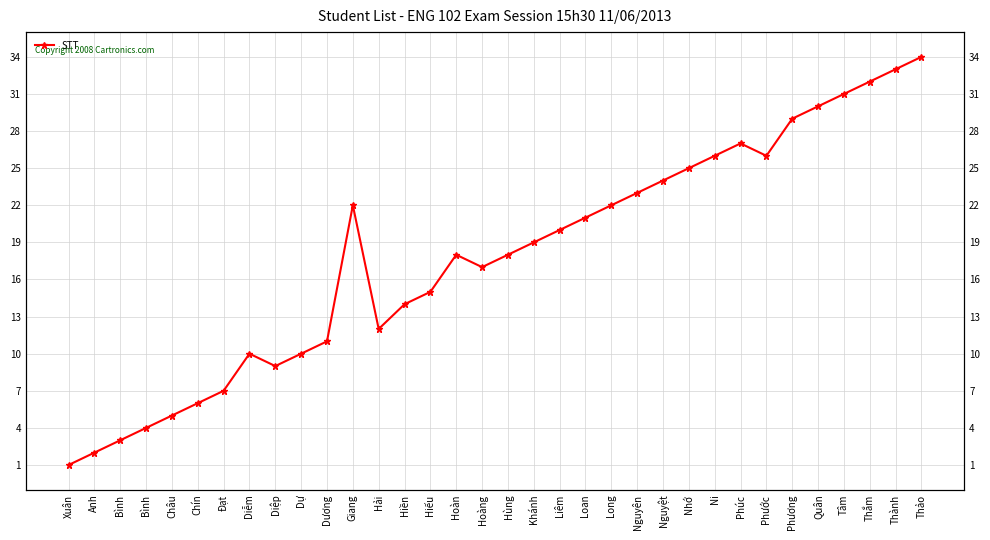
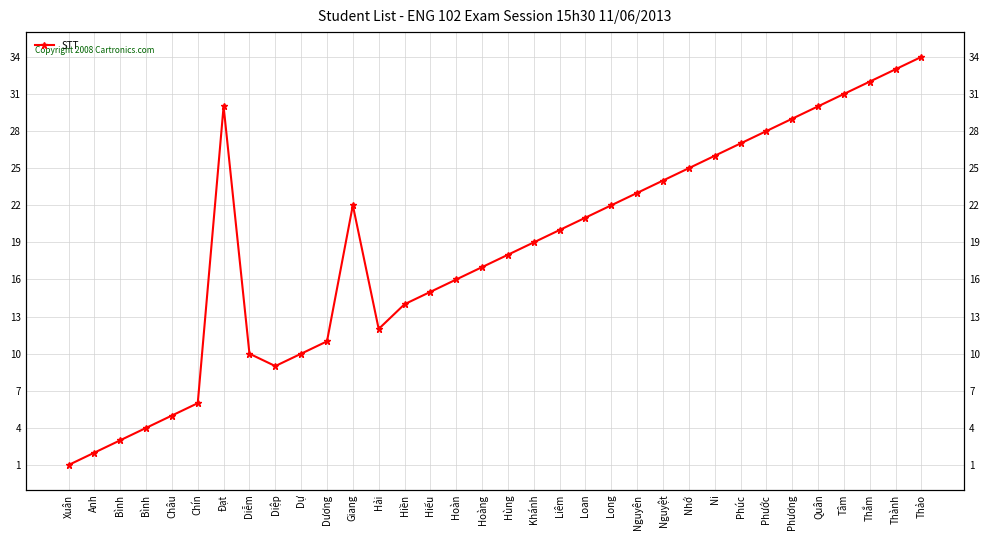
  {
    "Xuân": 1,
    "Anh": 2,
    "Châu": 5,
    "Chín": 6,
-   "Đạt": 7,
+   "Đạt": 30,
    "Diễm": 10,
    "Diệp": 9,
    "Dự": 10,
    "Dương": 11,
    "Giang": 22,
    "Hải": 12,
    "Hiền": 14,
    "Hiếu": 15,
-   "Hoàn": 18,
+   "Hoàn": 16,
    "Hoàng": 17,
    "Hùng": 18,
    "Khánh": 19,
    "Liêm": 20,
    "Loan": 21,
    "Long": 22,
    "Nguyên": 23,
    "Nguyệt": 24,
    "Nhớ": 25,
    "Ni": 26,
    "Phúc": 27,
-   "Phước": 26,
+   "Phước": 28,
    "Phương": 29,
    "Quân": 30,
    "Tâm": 31,
    "Thắm": 32,
    "Thành": 33,
    "Thảo": 34
  }
